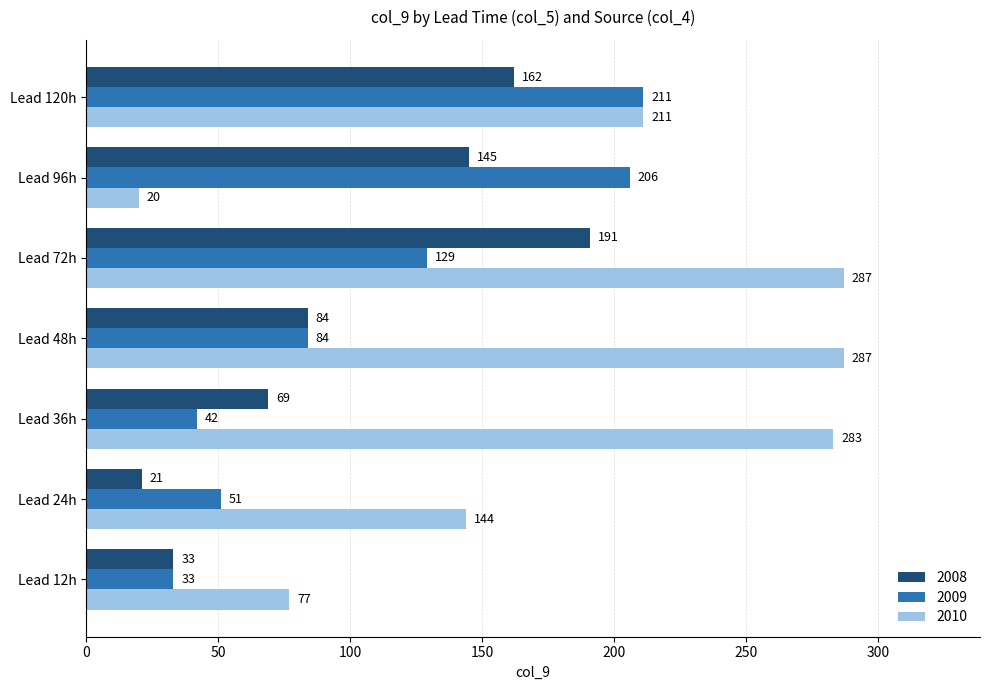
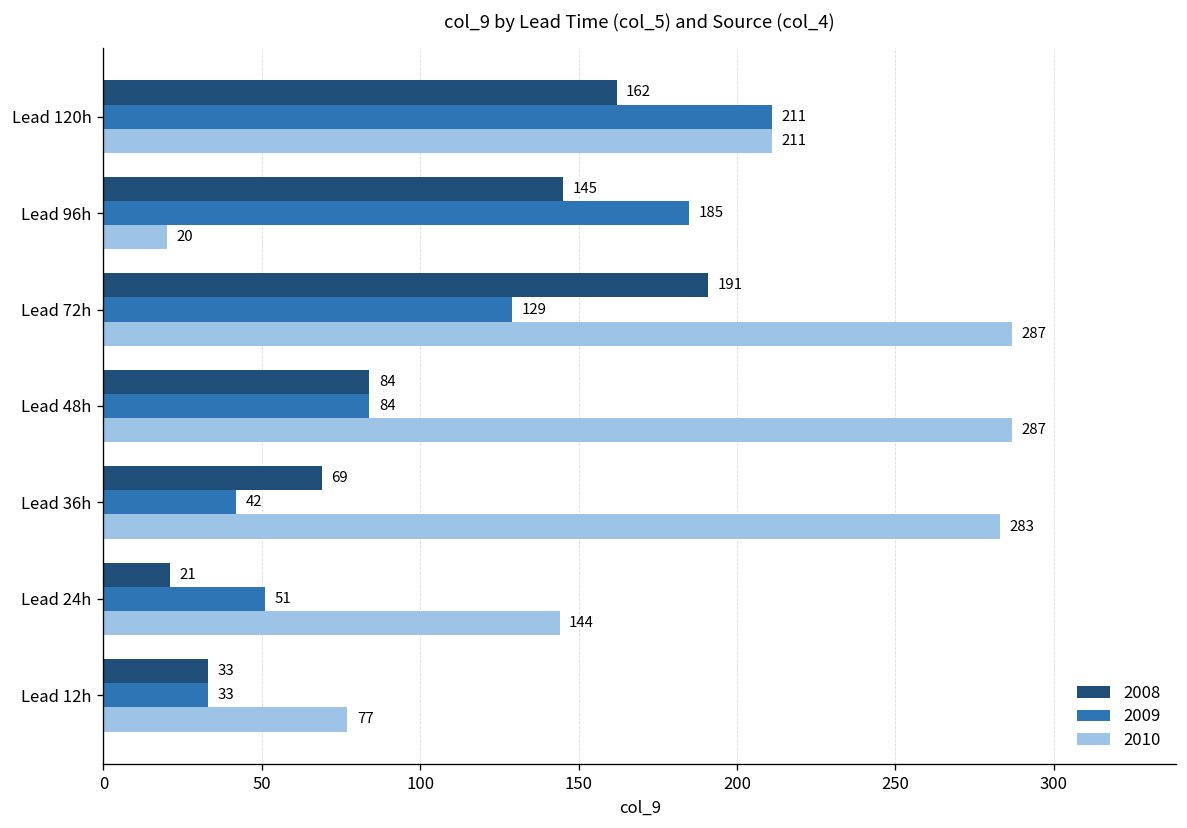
  {
    "2008": {
      "Lead 120h": 162,
      "Lead 96h": 145,
      "Lead 72h": 191,
      "Lead 48h": 84,
      "Lead 36h": 69,
      "Lead 24h": 21,
      "Lead 12h": 33
    },
    "2009": {
      "Lead 120h": 211,
-     "Lead 96h": 206,
+     "Lead 96h": 185,
      "Lead 72h": 129,
      "Lead 48h": 84,
      "Lead 36h": 42,
      "Lead 24h": 51,
      "Lead 12h": 33
    },
    "2010": {
      "Lead 120h": 211,
      "Lead 96h": 20,
      "Lead 72h": 287,
      "Lead 48h": 287,
      "Lead 36h": 283,
      "Lead 24h": 144,
      "Lead 12h": 77
    }
  }
